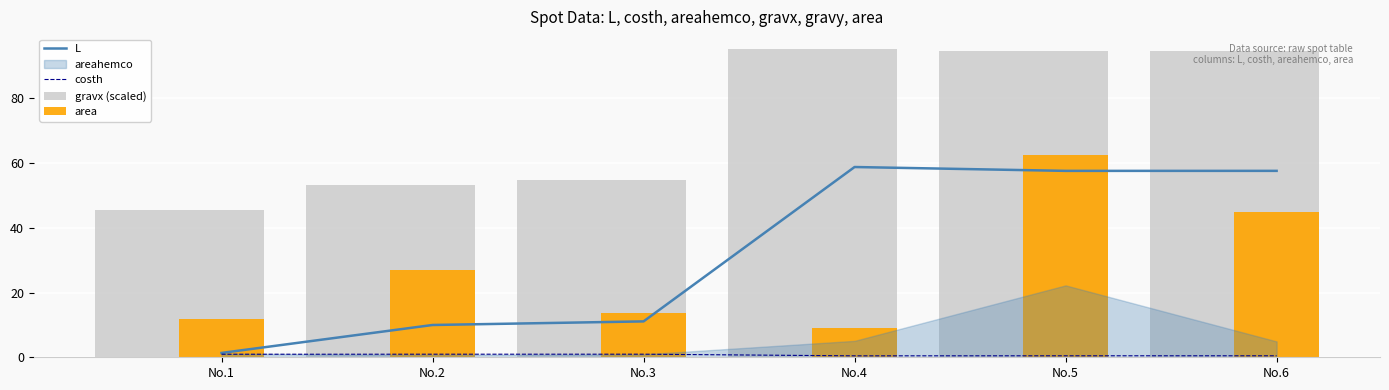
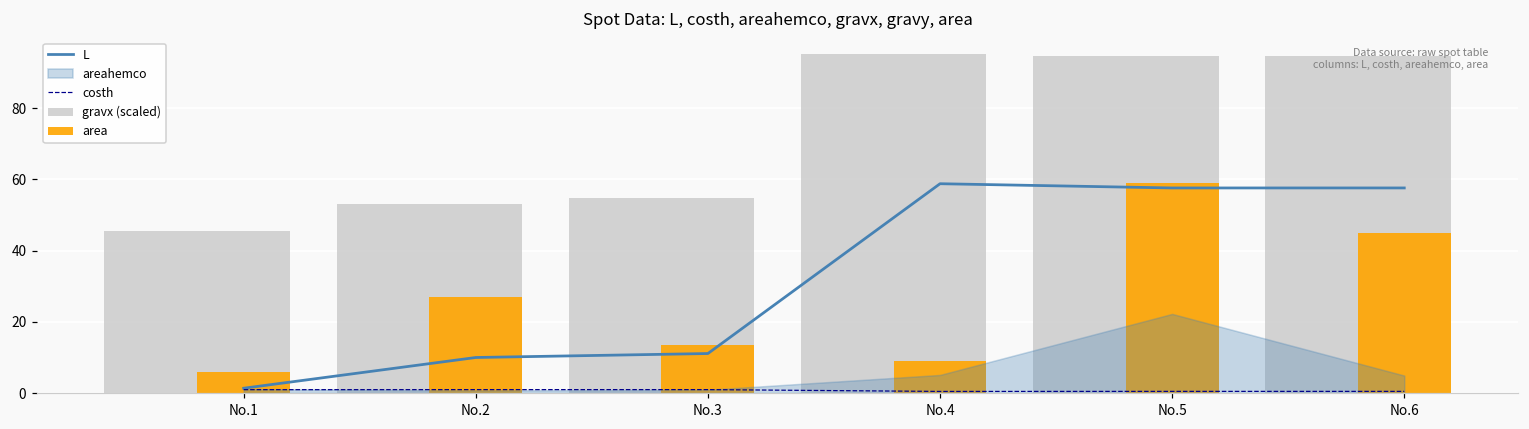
  {
    "area": {
-     "No.1": 12,
-     "No.5": 63
+     "No.1": 6,
+     "No.5": 59
    },
    "costh": {
      "No.4": 0,
      "No.5": 0,
      "No.6": 0
    }
  }
